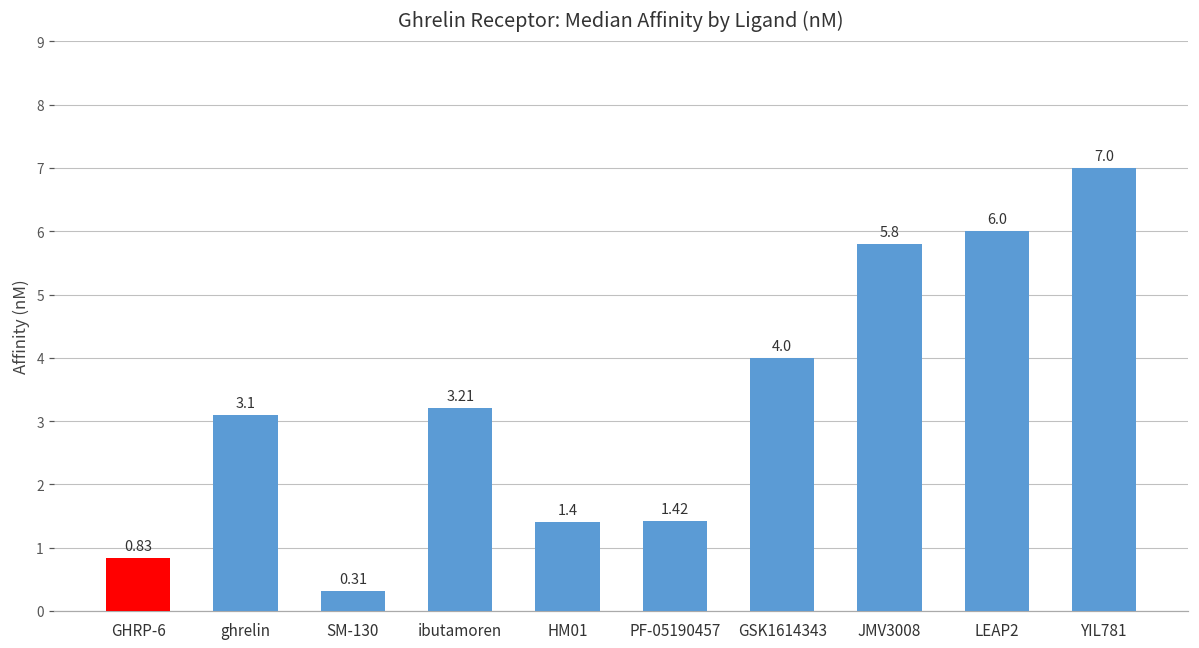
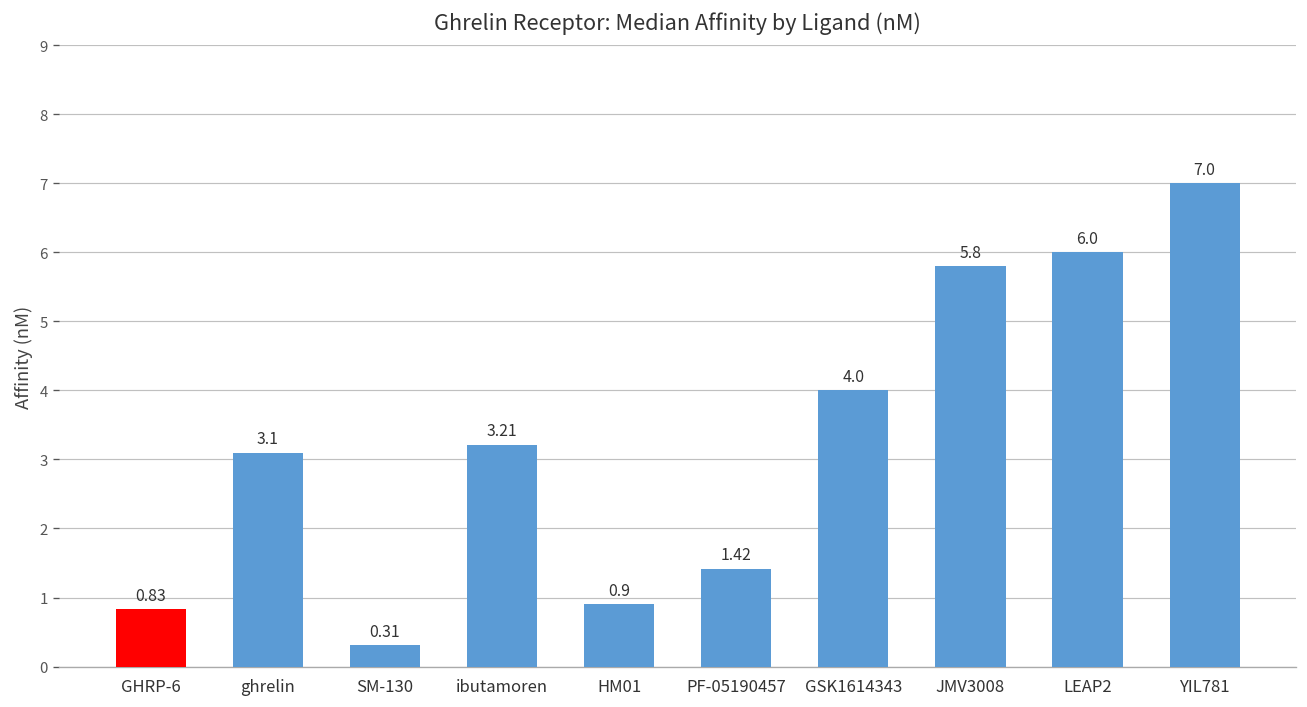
  {
    "GHRP-6": 0.83,
    "ghrelin": 3.1,
    "SM-130": 0.31,
    "ibutamoren": 3.21,
-   "HM01": 1.4,
+   "HM01": 0.9,
    "PF-05190457": 1.42,
    "GSK1614343": 4.0,
    "JMV3008": 5.8,
    "LEAP2": 6.0,
    "YIL781": 7.0
  }
